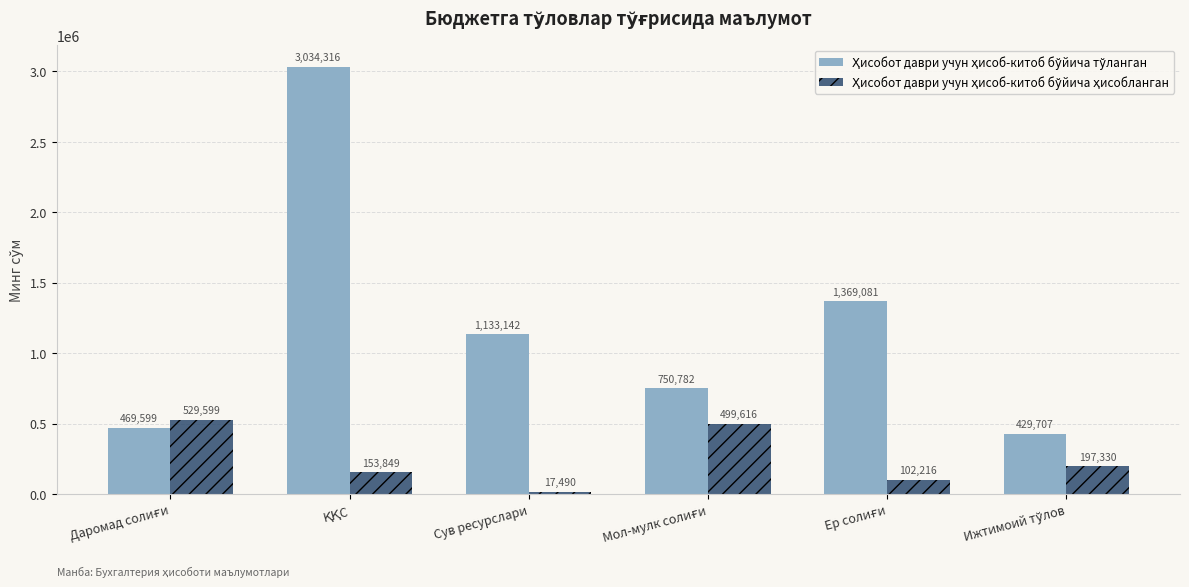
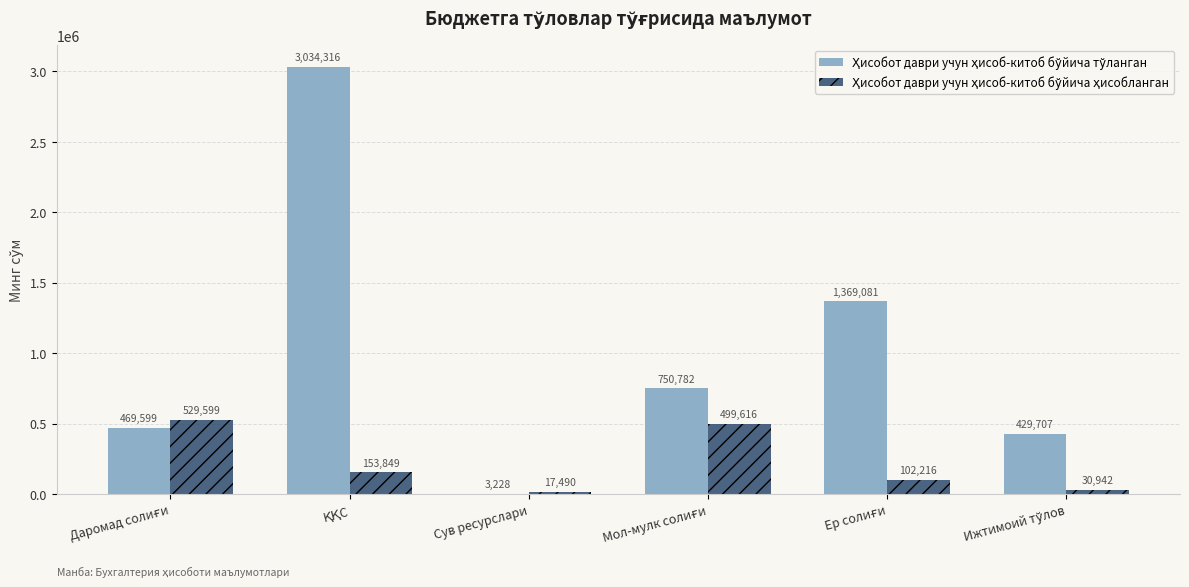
  {
    "Ҳисобот даври учун ҳисоб-китоб бўйича тўланган": {
      "Даромад солиғи": "469,599",
      "ҚҚС": "3,034,316",
-     "Сув ресурслари": "1,133,142",
+     "Сув ресурслари": "3,228",
      "Мол-мулк солиғи": "750,782",
      "Ер солиғи": "1,369,081",
      "Ижтимоий тўлов": "429,707"
    },
    "Ҳисобот даври учун ҳисоб-китоб бўйича ҳисобланган": {
      "Даромад солиғи": "529,599",
      "ҚҚС": "153,849",
      "Сув ресурслари": "17,490",
      "Мол-мулк солиғи": "499,616",
      "Ер солиғи": "102,216",
-     "Ижтимоий тўлов": "197,330"
+     "Ижтимоий тўлов": "30,942"
    }
  }
